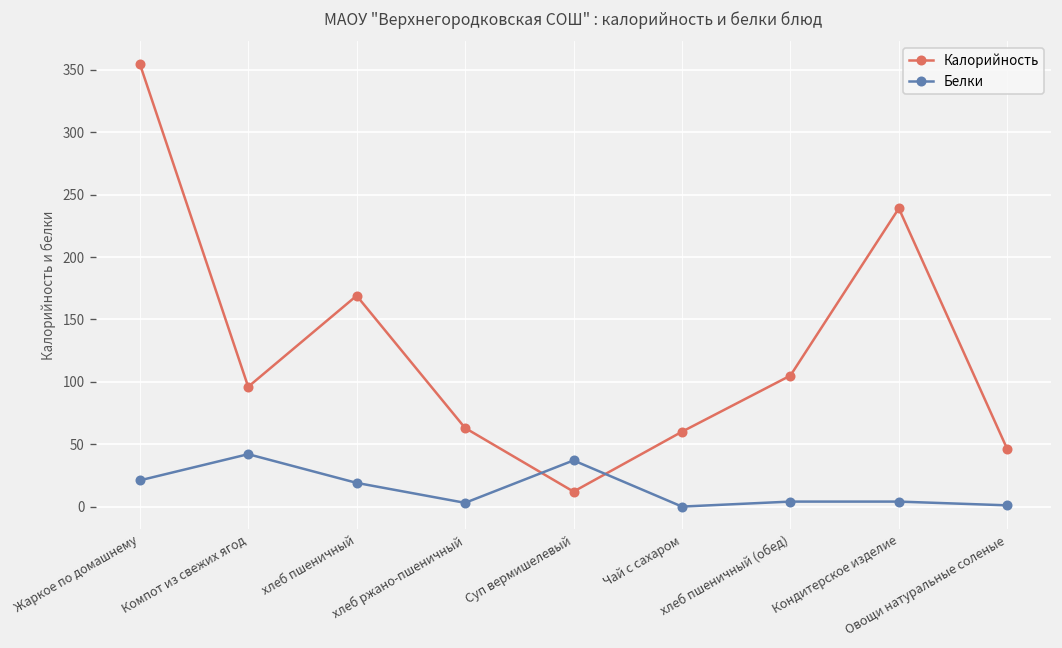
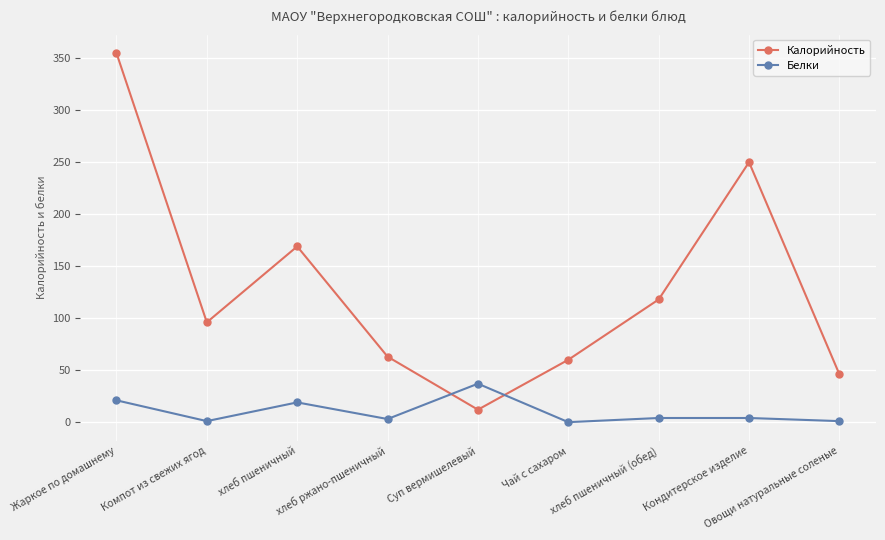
  {
    "Калорийность": {
      "Жаркое по домашнему": 355,
      "Компот из свежих ягод": 96,
      "хлеб пшеничный": 169,
      "хлеб ржано-пшеничный": 63,
      "Суп вермишелевый": 12,
      "Чай с сахаром": 60,
-     "хлеб пшеничный (обед)": 105,
-     "Кондитерское изделие": 239,
+     "хлеб пшеничный (обед)": 118,
+     "Кондитерское изделие": 250,
      "Овощи натуральные соленые": 46
    },
    "Белки": {
      "Жаркое по домашнему": 21,
-     "Компот из свежих ягод": 42,
+     "Компот из свежих ягод": 1,
      "хлеб пшеничный": 19,
      "хлеб ржано-пшеничный": 3,
      "Суп вермишелевый": 37,
      "Чай с сахаром": 0,
      "хлеб пшеничный (обед)": 4,
      "Кондитерское изделие": 4,
      "Овощи натуральные соленые": 1
    }
  }
